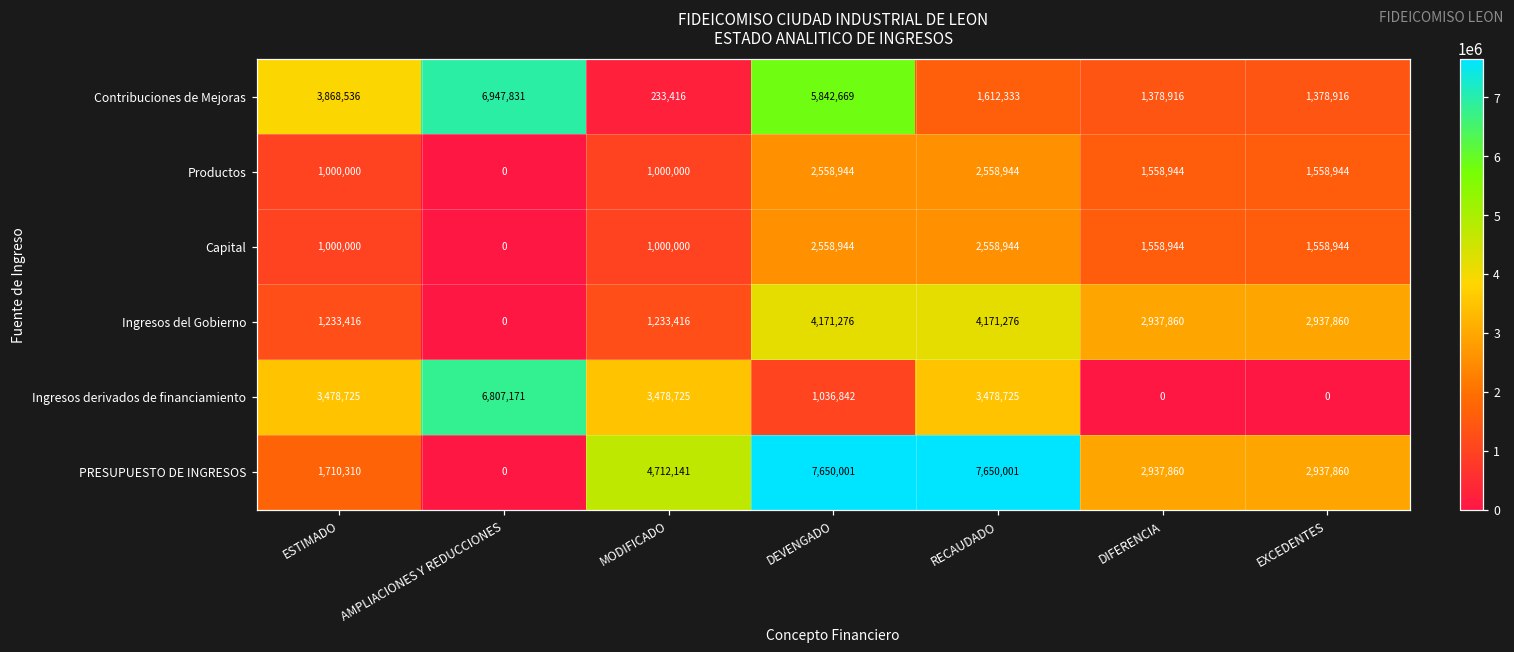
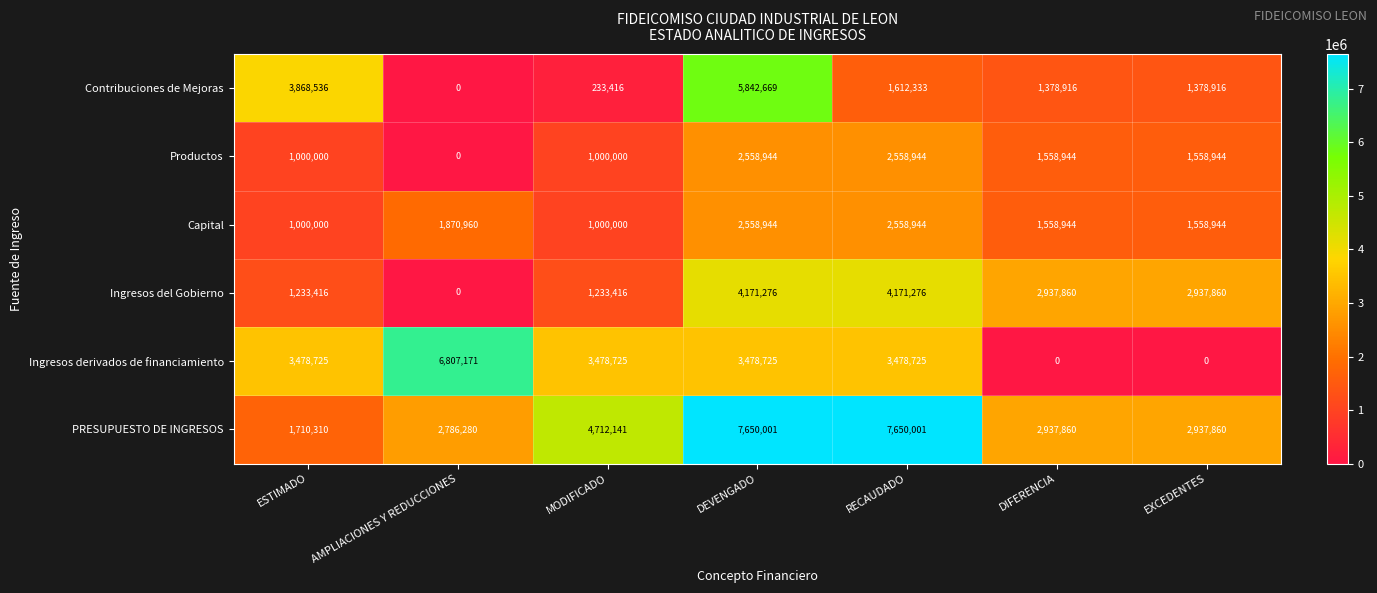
  {
    "Contribuciones de Mejoras": {
      "ESTIMADO": "3,868,536",
-     "AMPLIACIONES Y REDUCCIONES": "6,947,831",
+     "AMPLIACIONES Y REDUCCIONES": "0",
      "MODIFICADO": "233,416",
      "DEVENGADO": "5,842,669",
      "RECAUDADO": "1,612,333",
      "DIFERENCIA": "1,378,916",
      "EXCEDENTES": "1,378,916"
    },
    "Productos": {
      "ESTIMADO": "1,000,000",
      "AMPLIACIONES Y REDUCCIONES": "0",
      "MODIFICADO": "1,000,000",
      "DEVENGADO": "2,558,944",
      "RECAUDADO": "2,558,944",
      "DIFERENCIA": "1,558,944",
      "EXCEDENTES": "1,558,944"
    },
    "Capital": {
      "ESTIMADO": "1,000,000",
-     "AMPLIACIONES Y REDUCCIONES": "0",
+     "AMPLIACIONES Y REDUCCIONES": "1,870,960",
      "MODIFICADO": "1,000,000",
      "DEVENGADO": "2,558,944",
      "RECAUDADO": "2,558,944",
      "DIFERENCIA": "1,558,944",
      "EXCEDENTES": "1,558,944"
    },
    "Ingresos del Gobierno": {
      "ESTIMADO": "1,233,416",
      "AMPLIACIONES Y REDUCCIONES": "0",
      "MODIFICADO": "1,233,416",
      "DEVENGADO": "4,171,276",
      "RECAUDADO": "4,171,276",
      "DIFERENCIA": "2,937,860",
      "EXCEDENTES": "2,937,860"
    },
    "Ingresos derivados de financiamiento": {
      "ESTIMADO": "3,478,725",
      "AMPLIACIONES Y REDUCCIONES": "6,807,171",
      "MODIFICADO": "3,478,725",
-     "DEVENGADO": "1,036,842",
+     "DEVENGADO": "3,478,725",
      "RECAUDADO": "3,478,725",
      "DIFERENCIA": "0",
      "EXCEDENTES": "0"
    },
    "PRESUPUESTO DE INGRESOS": {
      "ESTIMADO": "1,710,310",
-     "AMPLIACIONES Y REDUCCIONES": "0",
+     "AMPLIACIONES Y REDUCCIONES": "2,786,280",
      "MODIFICADO": "4,712,141",
      "DEVENGADO": "7,650,001",
      "RECAUDADO": "7,650,001",
      "DIFERENCIA": "2,937,860",
      "EXCEDENTES": "2,937,860"
    }
  }
